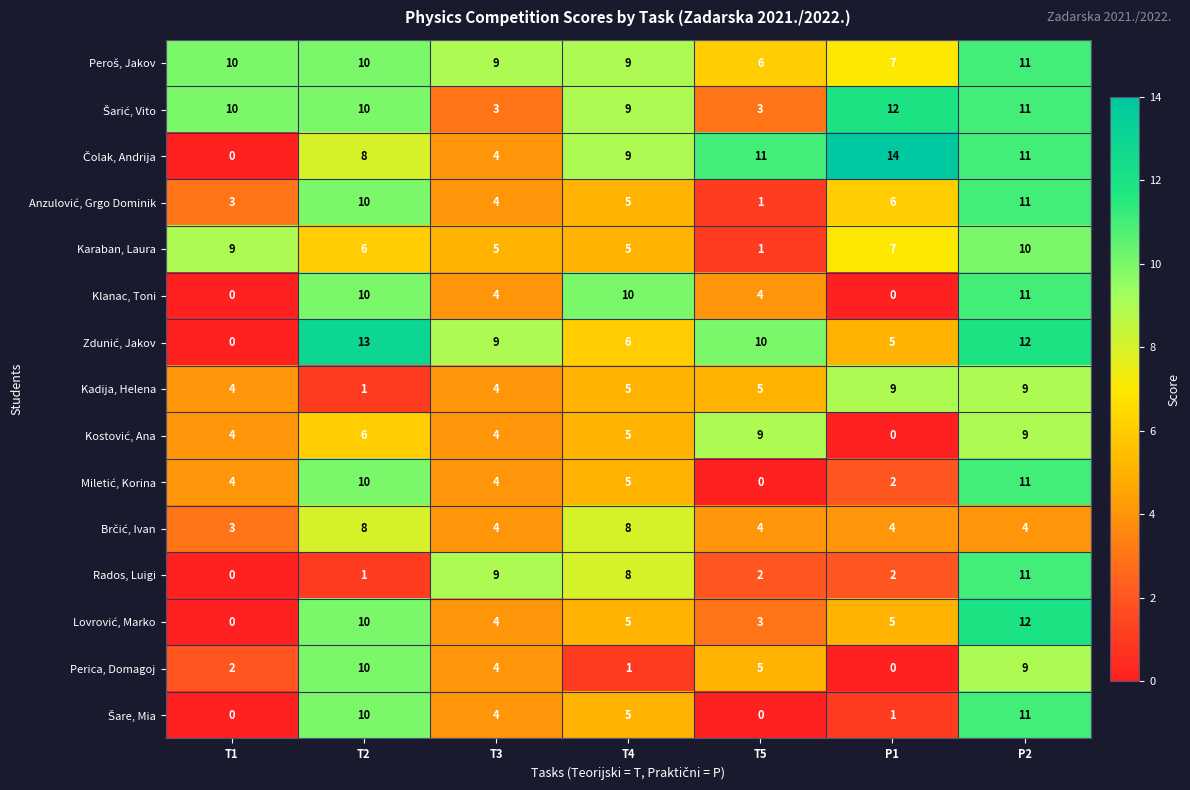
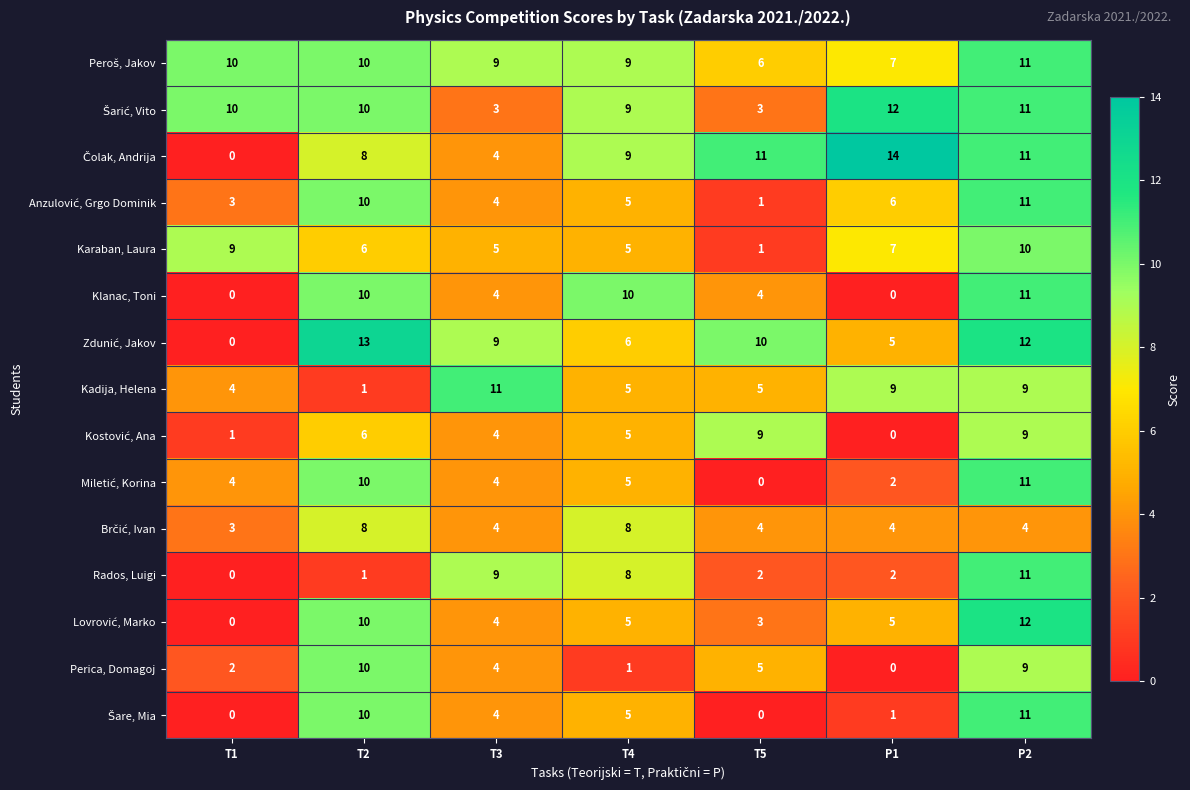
  {
    "Peroš, Jakov": {
      "T1": 10,
      "T2": 10,
      "T3": 9,
      "T4": 9,
      "T5": 6,
      "P1": 7,
      "P2": 11
    },
    "Šarić, Vito": {
      "T1": 10,
      "T2": 10,
      "T3": 3,
      "T4": 9,
      "T5": 3,
      "P1": 12,
      "P2": 11
    },
    "Čolak, Andrija": {
      "T1": 0,
      "T2": 8,
      "T3": 4,
      "T4": 9,
      "T5": 11,
      "P1": 14,
      "P2": 11
    },
    "Anzulović, Grgo Dominik": {
      "T1": 3,
      "T2": 10,
      "T3": 4,
      "T4": 5,
      "T5": 1,
      "P1": 6,
      "P2": 11
    },
    "Karaban, Laura": {
      "T1": 9,
      "T2": 6,
      "T3": 5,
      "T4": 5,
      "T5": 1,
      "P1": 7,
      "P2": 10
    },
    "Klanac, Toni": {
      "T1": 0,
      "T2": 10,
      "T3": 4,
      "T4": 10,
      "T5": 4,
      "P1": 0,
      "P2": 11
    },
    "Zdunić, Jakov": {
      "T1": 0,
      "T2": 13,
      "T3": 9,
      "T4": 6,
      "T5": 10,
      "P1": 5,
      "P2": 12
    },
    "Kadija, Helena": {
      "T1": 4,
      "T2": 1,
-     "T3": 4,
+     "T3": 11,
      "T4": 5,
      "T5": 5,
      "P1": 9,
      "P2": 9
    },
    "Kostović, Ana": {
-     "T1": 4,
+     "T1": 1,
      "T2": 6,
      "T3": 4,
      "T4": 5,
      "T5": 9,
      "P1": 0,
      "P2": 9
    },
    "Miletić, Korina": {
      "T1": 4,
      "T2": 10,
      "T3": 4,
      "T4": 5,
      "T5": 0,
      "P1": 2,
      "P2": 11
    },
    "Brčić, Ivan": {
      "T1": 3,
      "T2": 8,
      "T3": 4,
      "T4": 8,
      "T5": 4,
      "P1": 4,
      "P2": 4
    },
    "Rados, Luigi": {
      "T1": 0,
      "T2": 1,
      "T3": 9,
      "T4": 8,
      "T5": 2,
      "P1": 2,
      "P2": 11
    },
    "Lovrović, Marko": {
      "T1": 0,
      "T2": 10,
      "T3": 4,
      "T4": 5,
      "T5": 3,
      "P1": 5,
      "P2": 12
    },
    "Perica, Domagoj": {
      "T1": 2,
      "T2": 10,
      "T3": 4,
      "T4": 1,
      "T5": 5,
      "P1": 0,
      "P2": 9
    },
    "Šare, Mia": {
      "T1": 0,
      "T2": 10,
      "T3": 4,
      "T4": 5,
      "T5": 0,
      "P1": 1,
      "P2": 11
    }
  }
